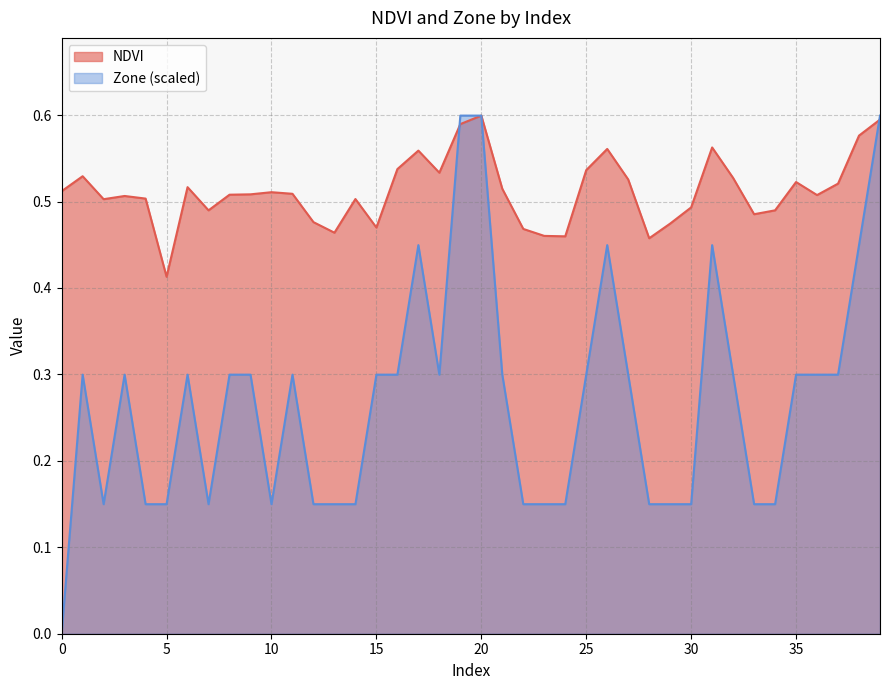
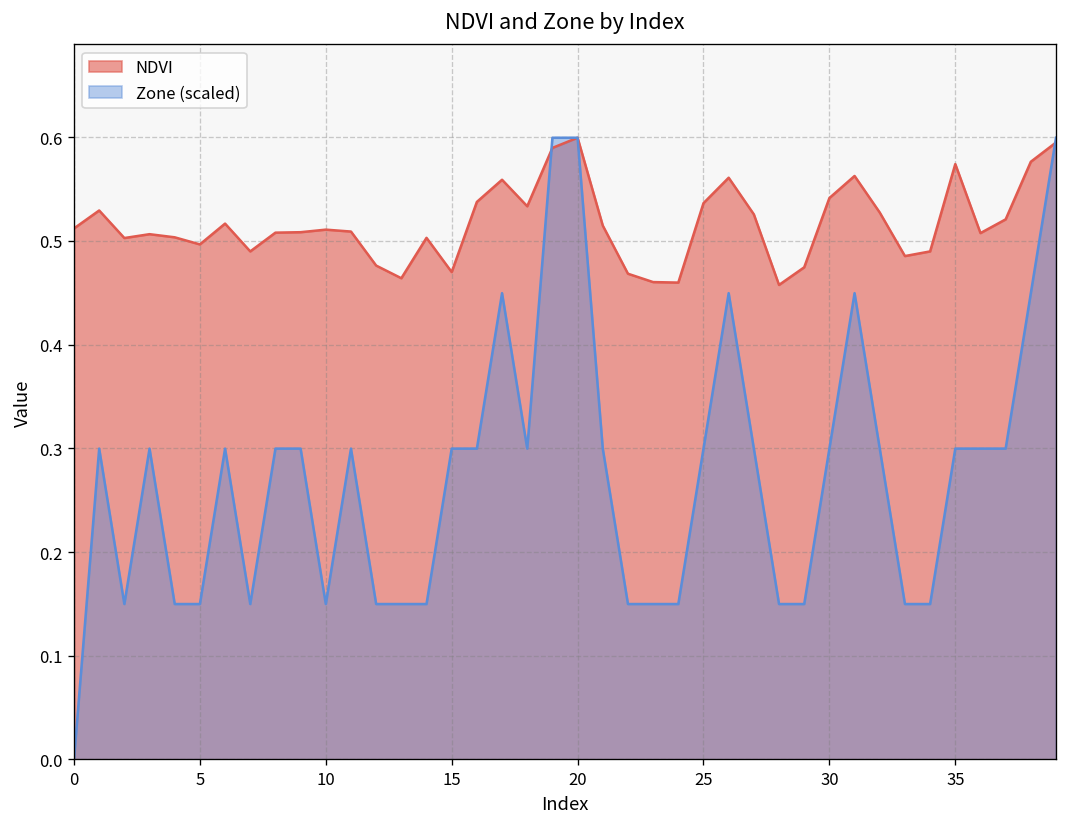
  {
    "NDVI": {
      "0": 0.51,
-     "5": 0.41,
+     "5": 0.50,
      "10": 0.51,
      "15": 0.47,
      "25": 0.54,
-     "30": 0.49,
-     "35": 0.52
+     "30": 0.54,
+     "35": 0.57
    },
    "Zone (scaled)": {
      "0": 0.00,
      "5": 0.15,
      "10": 0.15,
      "15": 0.30,
      "25": 0.30,
-     "30": 0.15,
+     "30": 0.30,
      "35": 0.30
    }
  }
